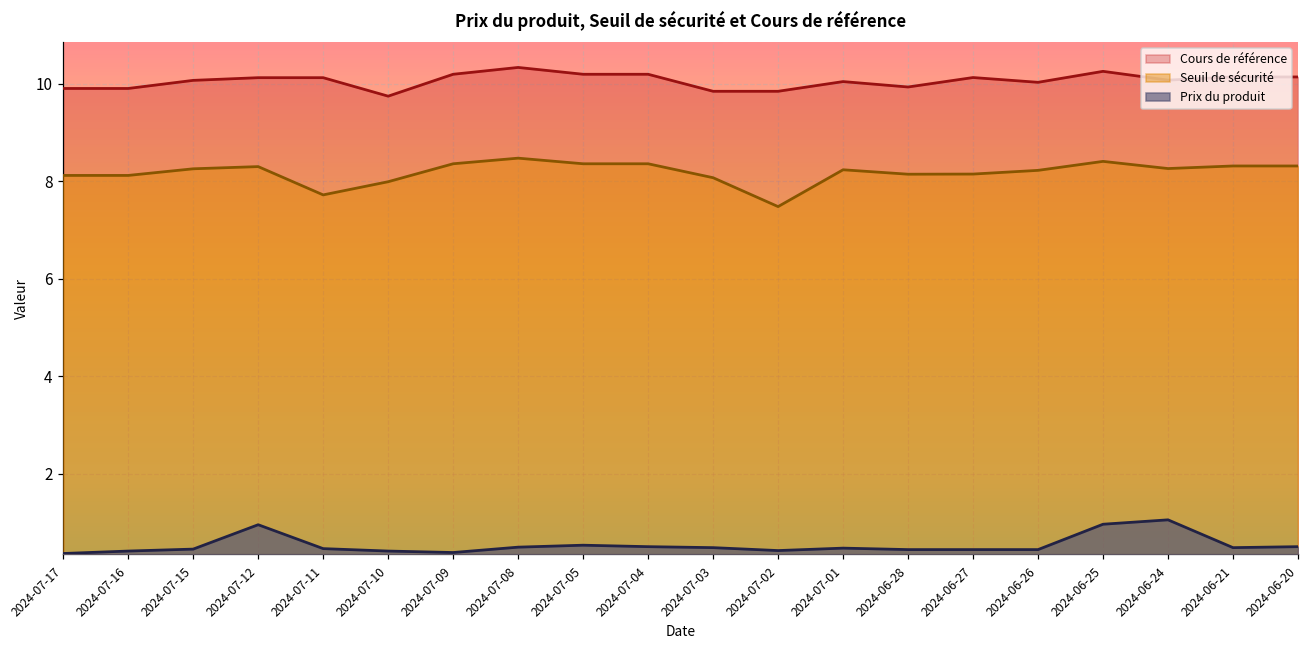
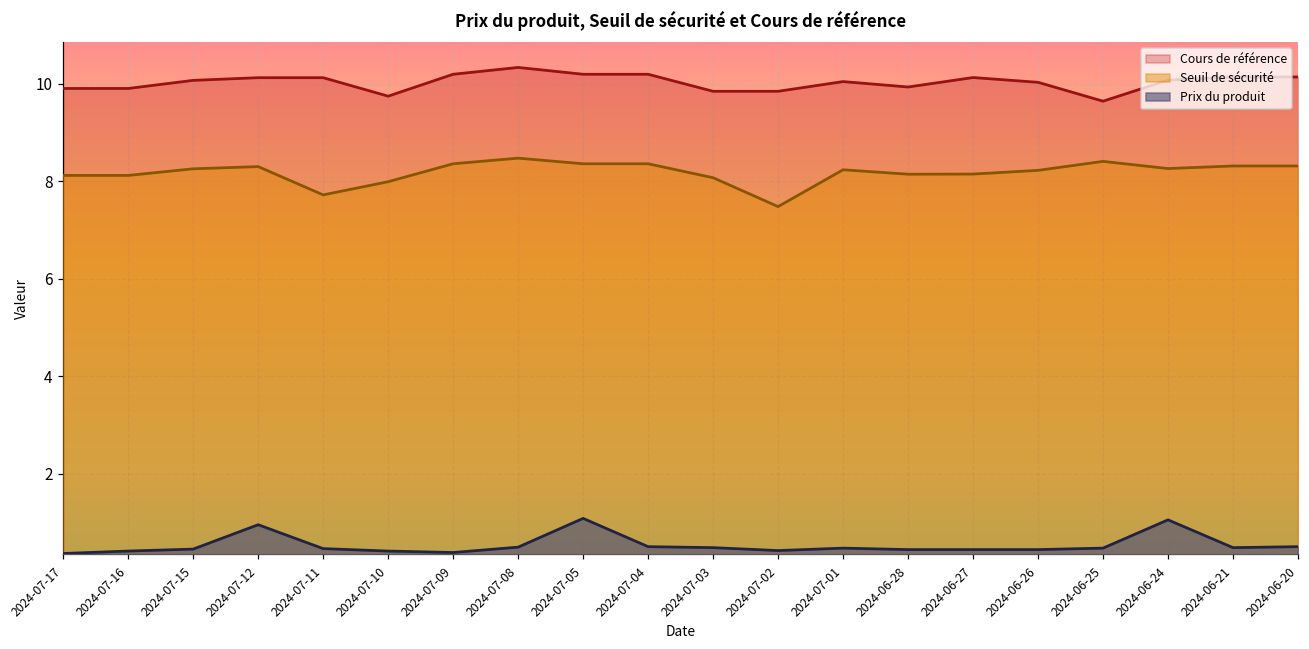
  {
    "Cours de référence": {
      "2024-07-17": 9.9,
      "2024-07-16": 9.9,
      "2024-07-15": 10.1,
      "2024-07-12": 10.1,
      "2024-07-11": 10.1,
      "2024-07-10": 9.7,
      "2024-07-09": 10.2,
      "2024-07-08": 10.3,
      "2024-07-05": 10.2,
      "2024-07-04": 10.2,
      "2024-07-03": 9.8,
      "2024-07-02": 9.8,
      "2024-07-01": 10.0,
      "2024-06-28": 9.9,
      "2024-06-27": 10.1,
      "2024-06-26": 10.0,
-     "2024-06-25": 10.3,
+     "2024-06-25": 9.6,
      "2024-06-20": 10.1
    },
    "Seuil de sécurité": {
      "2024-07-17": 8.1,
      "2024-07-16": 8.1,
      "2024-07-15": 8.3,
      "2024-07-12": 8.3,
      "2024-07-11": 7.7,
      "2024-07-10": 8.0,
      "2024-07-09": 8.4,
      "2024-07-08": 8.5,
      "2024-07-05": 8.4,
      "2024-07-04": 8.4,
      "2024-07-03": 8.1,
      "2024-07-02": 7.5,
      "2024-07-01": 8.2,
      "2024-06-28": 8.1,
      "2024-06-27": 8.1,
      "2024-06-26": 8.2,
      "2024-06-25": 8.4,
      "2024-06-24": 8.3,
      "2024-06-21": 8.3,
      "2024-06-20": 8.3
    },
    "Prix du produit": {
      "2024-07-17": 0.4,
      "2024-07-16": 0.4,
      "2024-07-15": 0.5,
      "2024-07-12": 1.0,
      "2024-07-11": 0.5,
      "2024-07-10": 0.4,
      "2024-07-09": 0.4,
      "2024-07-08": 0.5,
-     "2024-07-05": 0.5,
+     "2024-07-05": 1.1,
      "2024-07-04": 0.5,
      "2024-07-03": 0.5,
      "2024-07-02": 0.4,
      "2024-07-01": 0.5,
      "2024-06-28": 0.5,
      "2024-06-27": 0.5,
      "2024-06-26": 0.5,
-     "2024-06-25": 1.0,
+     "2024-06-25": 0.5,
      "2024-06-24": 1.1,
      "2024-06-21": 0.5,
      "2024-06-20": 0.5
    }
  }
